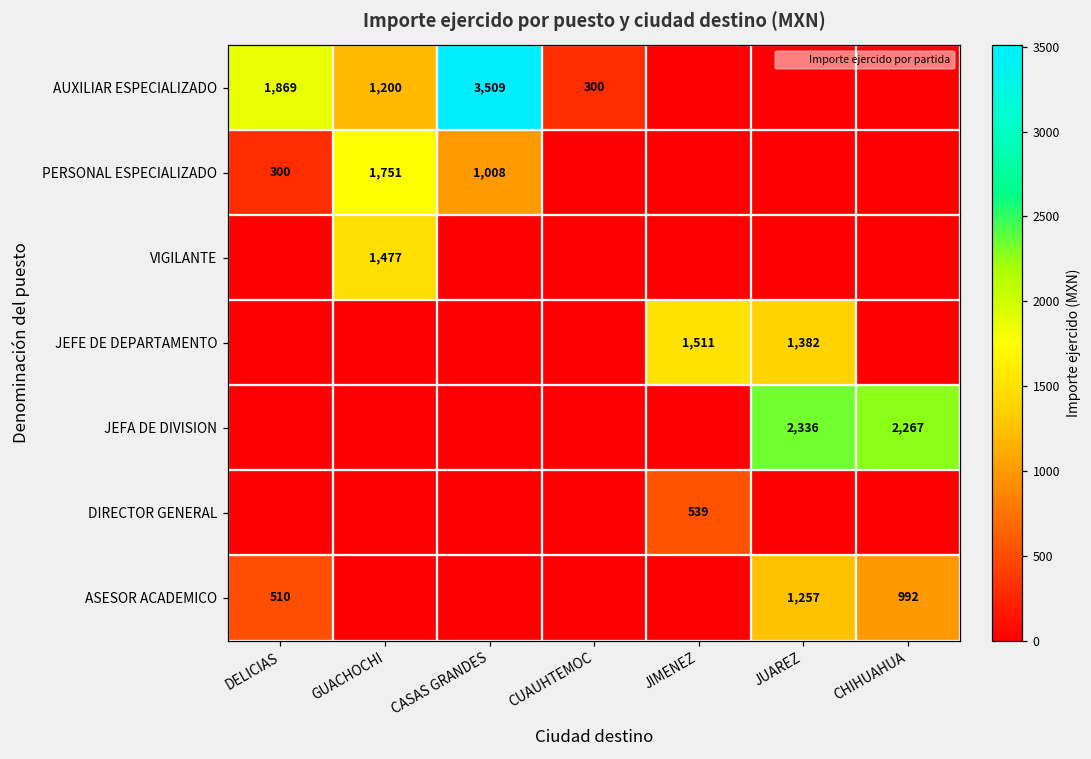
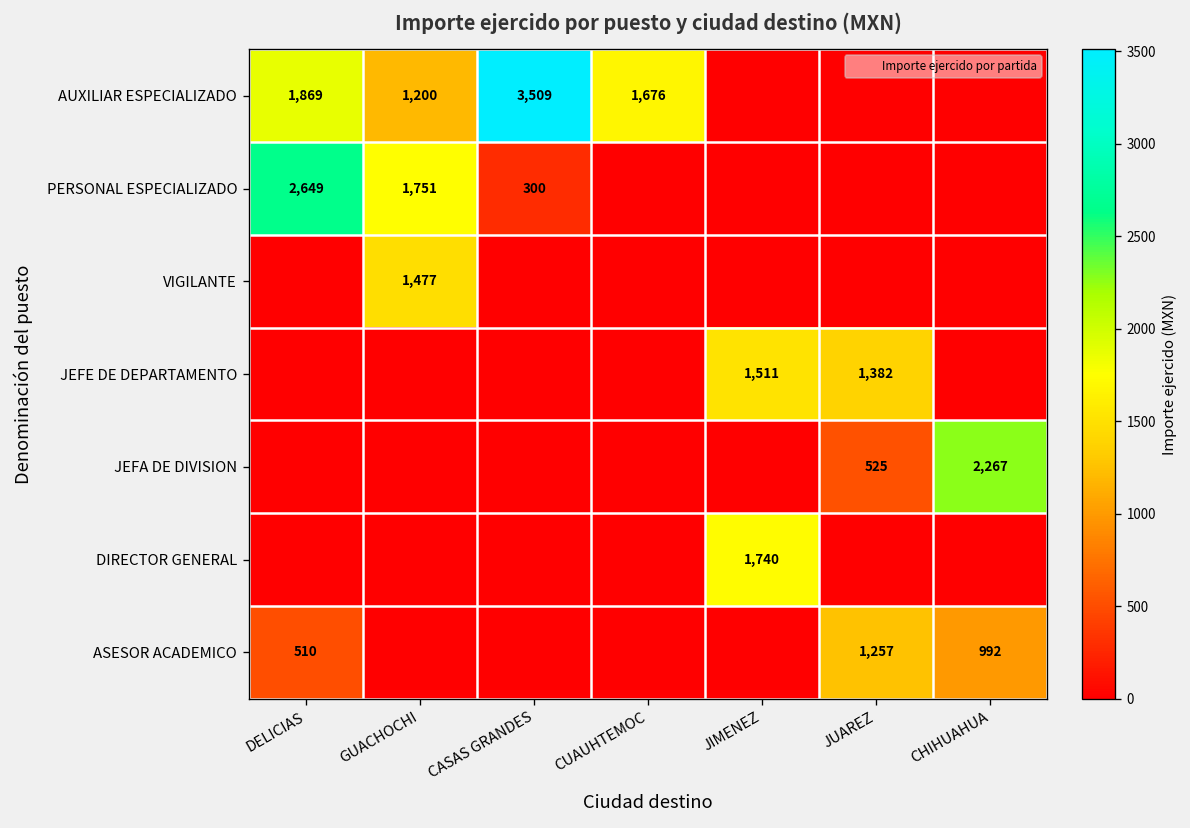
  {
    "AUXILIAR ESPECIALIZADO": {
      "DELICIAS": "1,869",
      "GUACHOCHI": "1,200",
      "CASAS GRANDES": "3,509",
-     "CUAUHTEMOC": "300"
+     "CUAUHTEMOC": "1,676"
    },
    "PERSONAL ESPECIALIZADO": {
-     "DELICIAS": "300",
+     "DELICIAS": "2,649",
      "GUACHOCHI": "1,751",
-     "CASAS GRANDES": "1,008"
+     "CASAS GRANDES": "300"
    },
    "VIGILANTE": {
      "GUACHOCHI": "1,477"
    },
    "JEFE DE DEPARTAMENTO": {
      "JIMENEZ": "1,511",
      "JUAREZ": "1,382"
    },
    "JEFA DE DIVISION": {
-     "JUAREZ": "2,336",
+     "JUAREZ": "525",
      "CHIHUAHUA": "2,267"
    },
    "DIRECTOR GENERAL": {
-     "JIMENEZ": "539"
+     "JIMENEZ": "1,740"
    },
    "ASESOR ACADEMICO": {
      "DELICIAS": "510",
      "JUAREZ": "1,257",
      "CHIHUAHUA": "992"
    }
  }
